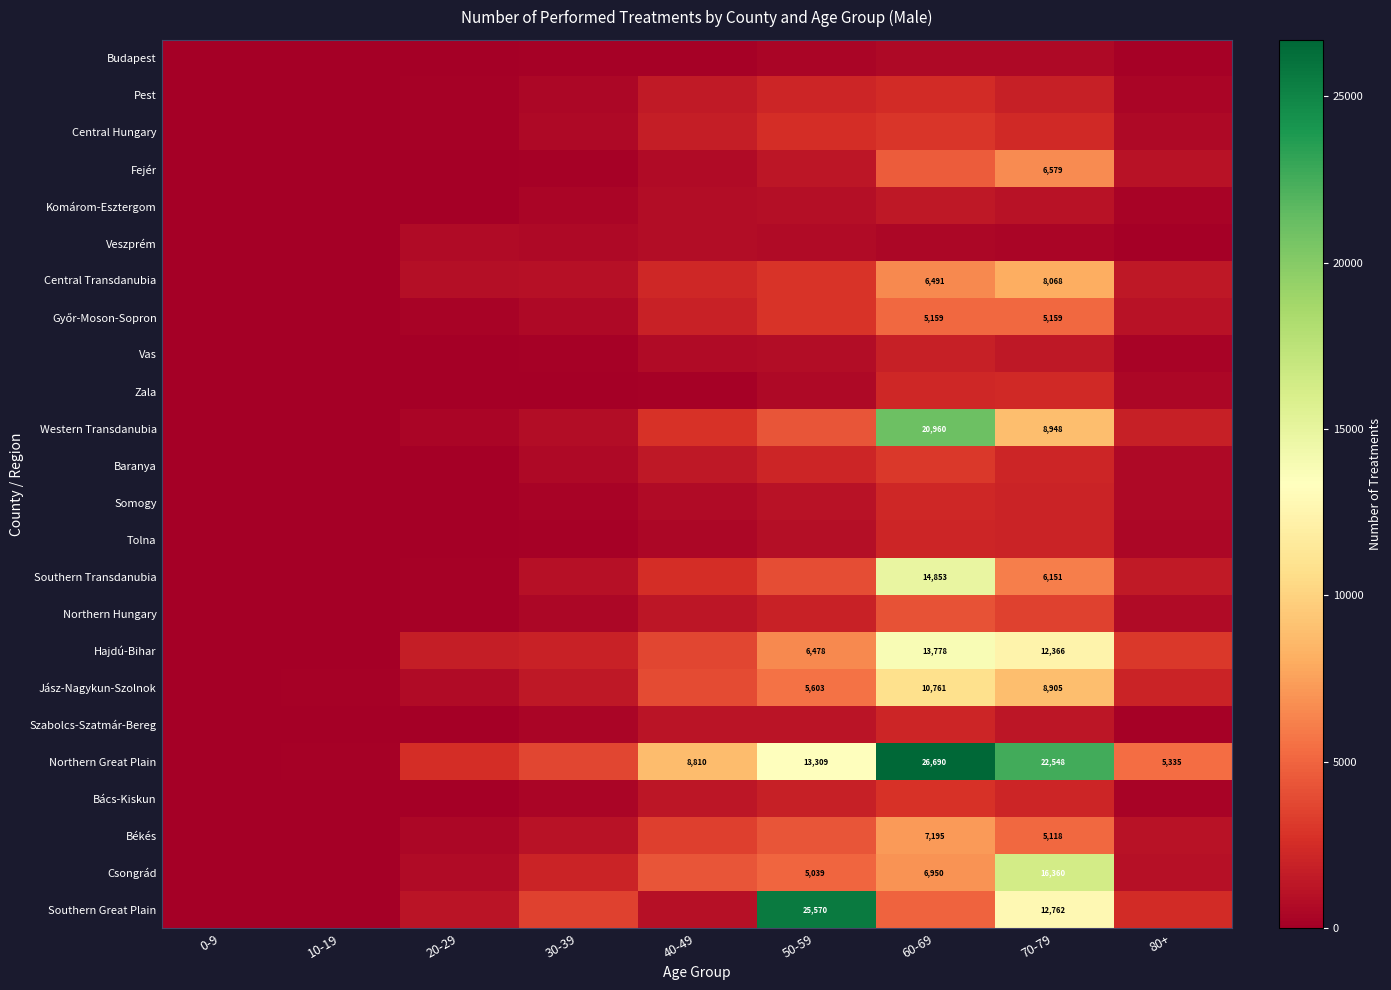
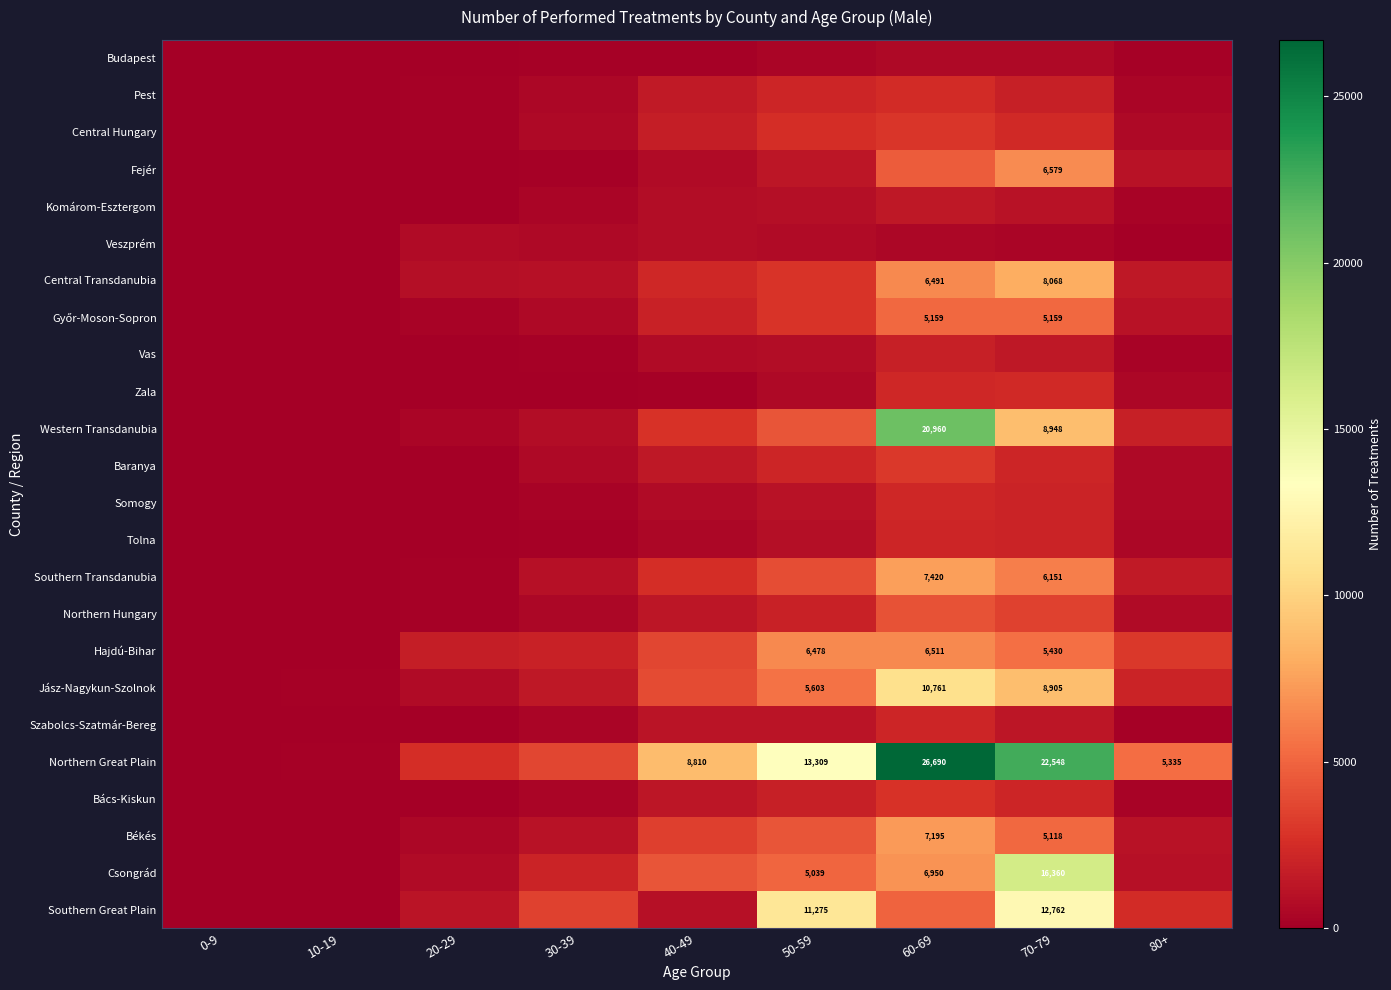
  {
    "Fejér": {
      "70-79": "6,579"
    },
    "Central Transdanubia": {
      "60-69": "6,491",
      "70-79": "8,068"
    },
    "Győr-Moson-Sopron": {
      "60-69": "5,159",
      "70-79": "5,159"
    },
    "Western Transdanubia": {
      "60-69": "20,960",
      "70-79": "8,948"
    },
    "Southern Transdanubia": {
-     "60-69": "14,853",
+     "60-69": "7,420",
      "70-79": "6,151"
    },
    "Hajdú-Bihar": {
      "50-59": "6,478",
-     "60-69": "13,778",
-     "70-79": "12,366"
+     "60-69": "6,511",
+     "70-79": "5,430"
    },
    "Jász-Nagykun-Szolnok": {
      "50-59": "5,603",
      "60-69": "10,761",
      "70-79": "8,905"
    },
    "Northern Great Plain": {
      "40-49": "8,810",
      "50-59": "13,309",
      "60-69": "26,690",
      "70-79": "22,548",
      "80+": "5,335"
    },
    "Békés": {
      "60-69": "7,195",
      "70-79": "5,118"
    },
    "Csongrád": {
      "50-59": "5,039",
      "60-69": "6,950",
      "70-79": "16,360"
    },
    "Southern Great Plain": {
-     "50-59": "25,570",
+     "50-59": "11,275",
      "70-79": "12,762"
    }
  }
